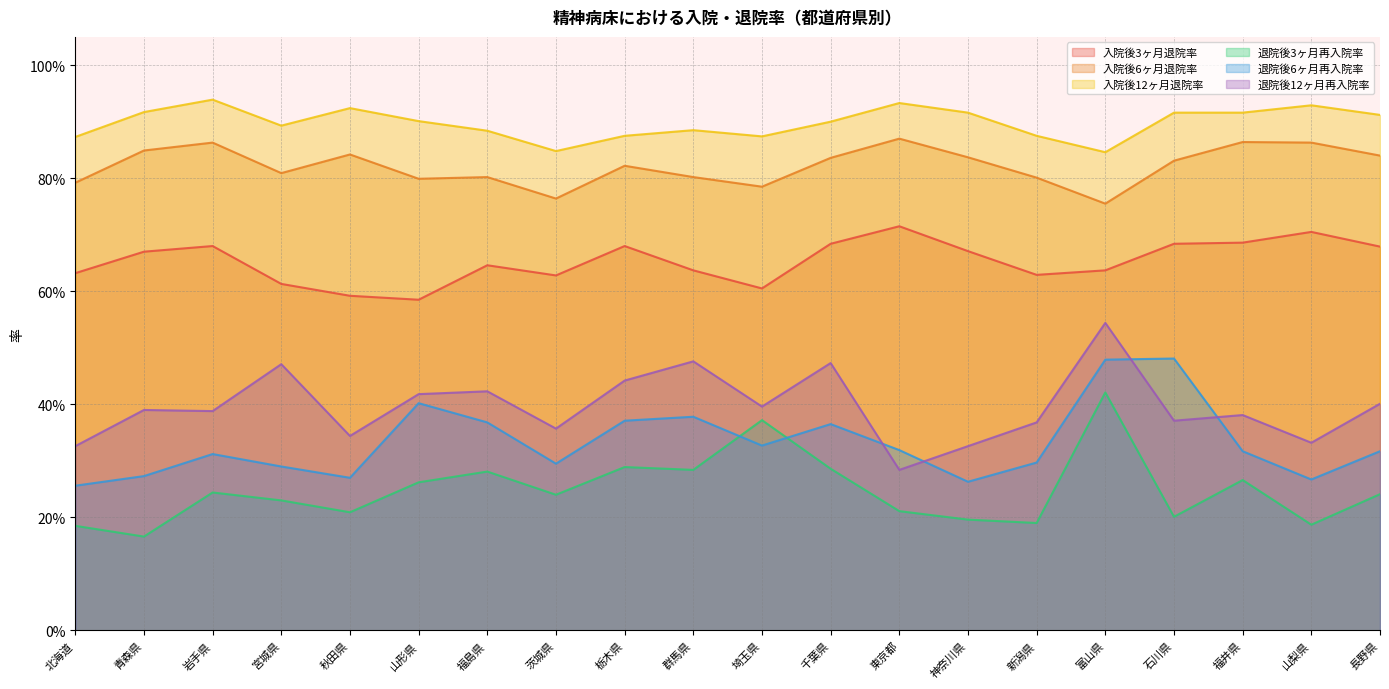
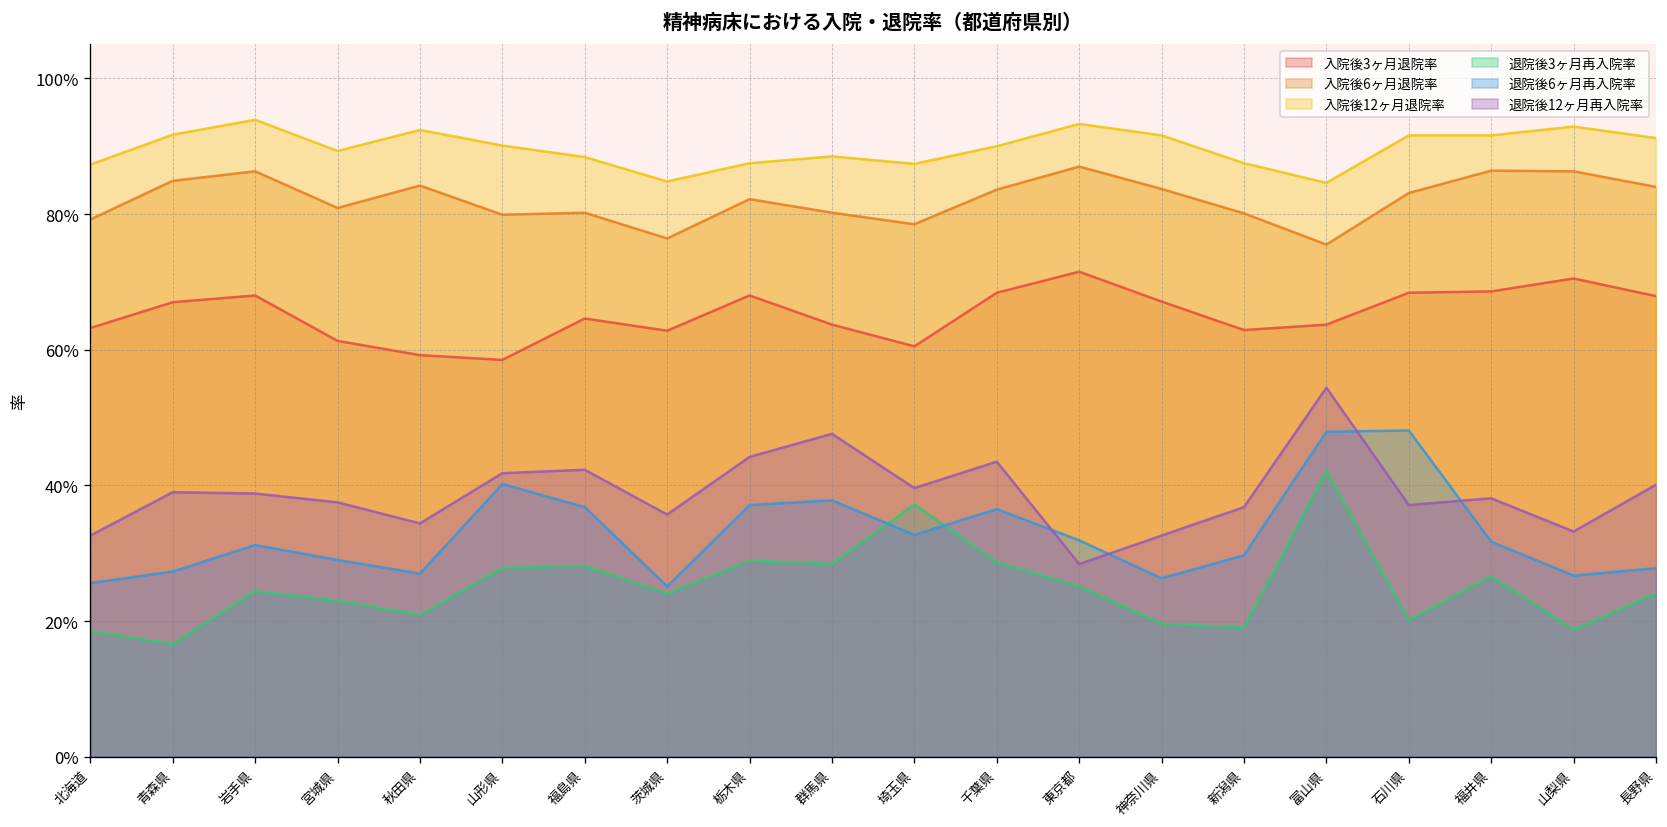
  {
    "退院後3ヶ月再入院率": {
      "北海道": "19%",
      "青森県": "17%",
      "岩手県": "24%",
      "宮城県": "23%",
      "秋田県": "21%",
-     "山形県": "26%",
+     "山形県": "28%",
      "福島県": "28%",
      "茨城県": "24%",
      "栃木県": "29%",
      "群馬県": "28%",
      "埼玉県": "37%",
      "千葉県": "29%",
-     "東京都": "21%",
+     "東京都": "25%",
      "神奈川県": "20%",
      "新潟県": "19%",
      "富山県": "42%",
      "石川県": "20%",
      "福井県": "27%",
      "山梨県": "19%",
      "長野県": "24%"
    },
    "退院後6ヶ月再入院率": {
      "北海道": "26%",
      "青森県": "27%",
      "岩手県": "31%",
      "宮城県": "29%",
      "秋田県": "27%",
      "山形県": "40%",
      "福島県": "37%",
-     "茨城県": "30%",
+     "茨城県": "25%",
      "栃木県": "37%",
      "群馬県": "38%",
      "埼玉県": "33%",
      "千葉県": "37%",
      "東京都": "32%",
      "神奈川県": "26%",
      "新潟県": "30%",
      "富山県": "48%",
      "石川県": "48%",
      "福井県": "32%",
      "山梨県": "27%",
-     "長野県": "32%"
+     "長野県": "28%"
    },
    "退院後12ヶ月再入院率": {
      "北海道": "33%",
      "青森県": "39%",
      "岩手県": "39%",
-     "宮城県": "47%",
+     "宮城県": "38%",
      "秋田県": "34%",
      "山形県": "42%",
      "福島県": "42%",
      "茨城県": "36%",
      "栃木県": "44%",
      "群馬県": "48%",
      "埼玉県": "40%",
-     "千葉県": "47%",
+     "千葉県": "44%",
      "東京都": "28%",
      "神奈川県": "33%",
      "新潟県": "37%",
      "富山県": "54%",
      "石川県": "37%",
      "福井県": "38%",
      "山梨県": "33%",
      "長野県": "40%"
    }
  }
